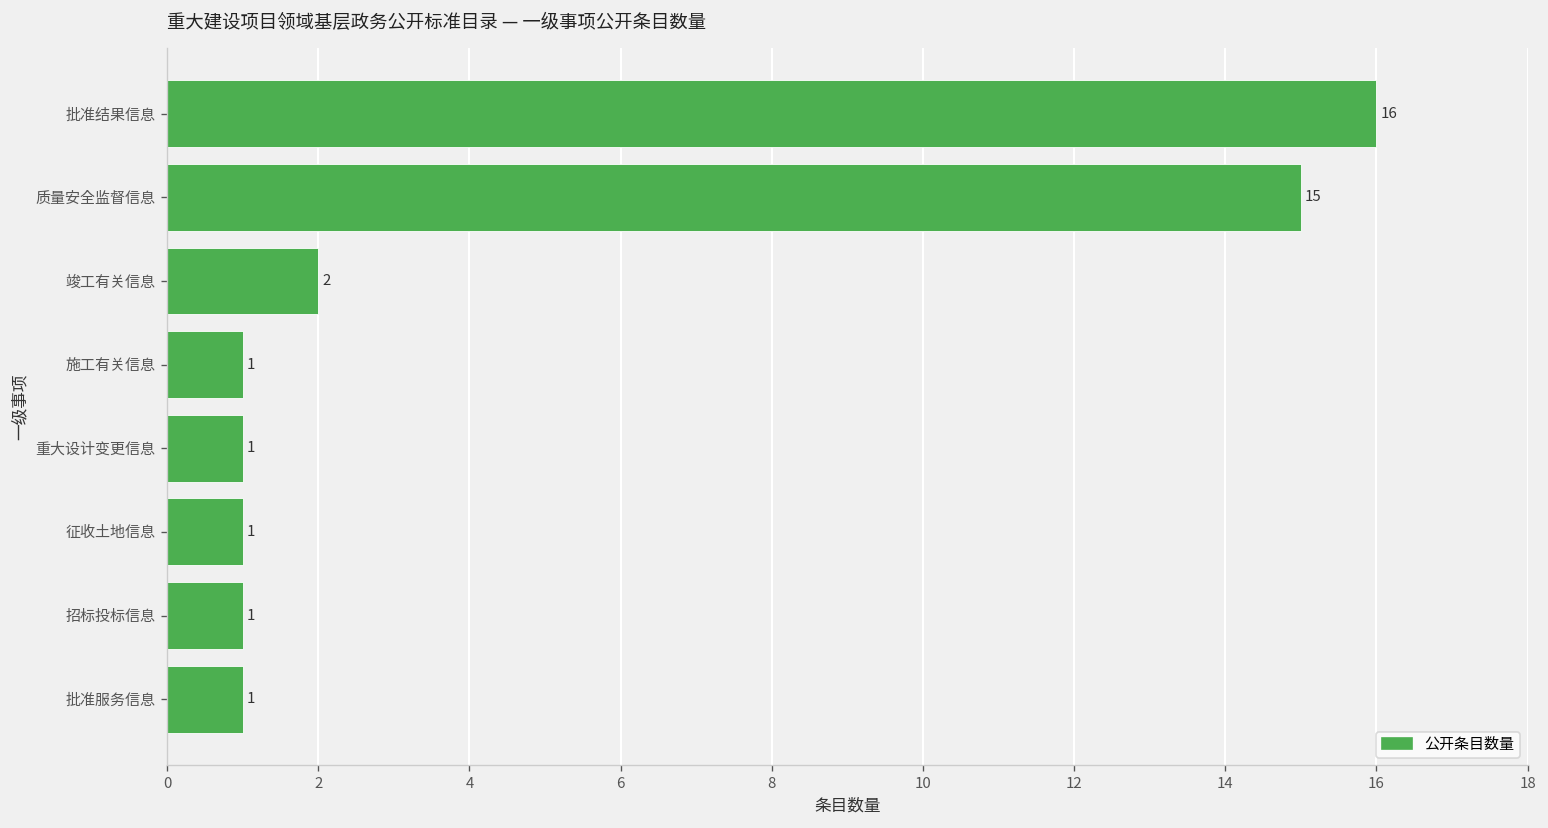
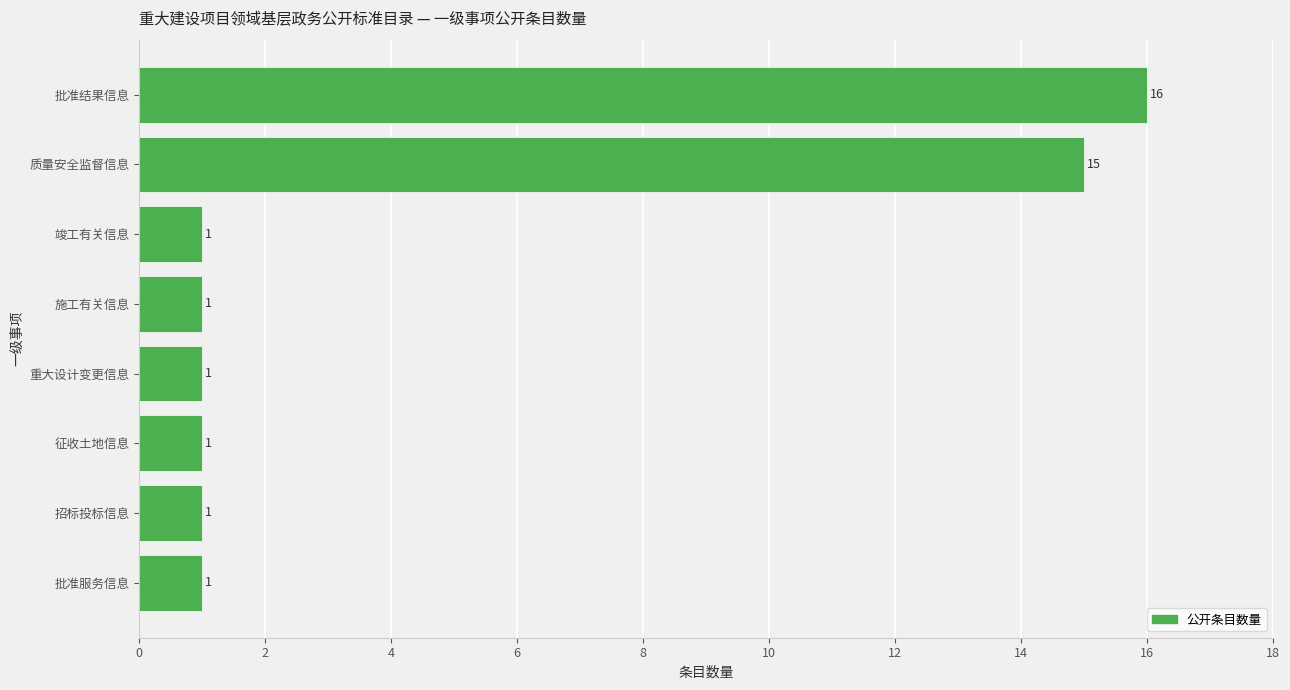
  {
    "批准结果信息": 16,
    "质量安全监督信息": 15,
-   "竣工有关信息": 2,
+   "竣工有关信息": 1,
    "施工有关信息": 1,
    "重大设计变更信息": 1,
    "征收土地信息": 1,
    "招标投标信息": 1,
    "批准服务信息": 1
  }
